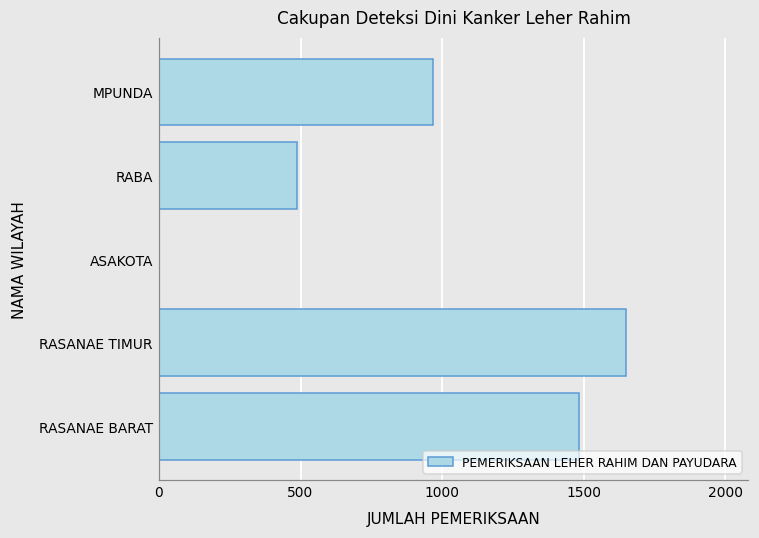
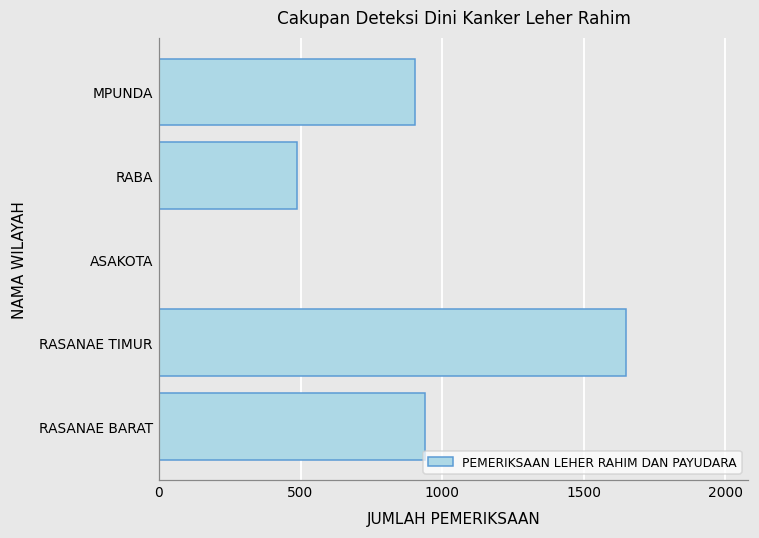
  {
-   "MPUNDA": 970,
+   "MPUNDA": 910,
    "RABA": 490,
    "ASAKOTA": 0,
    "RASANAE TIMUR": 1650,
-   "RASANAE BARAT": 1480
+   "RASANAE BARAT": 940
  }
